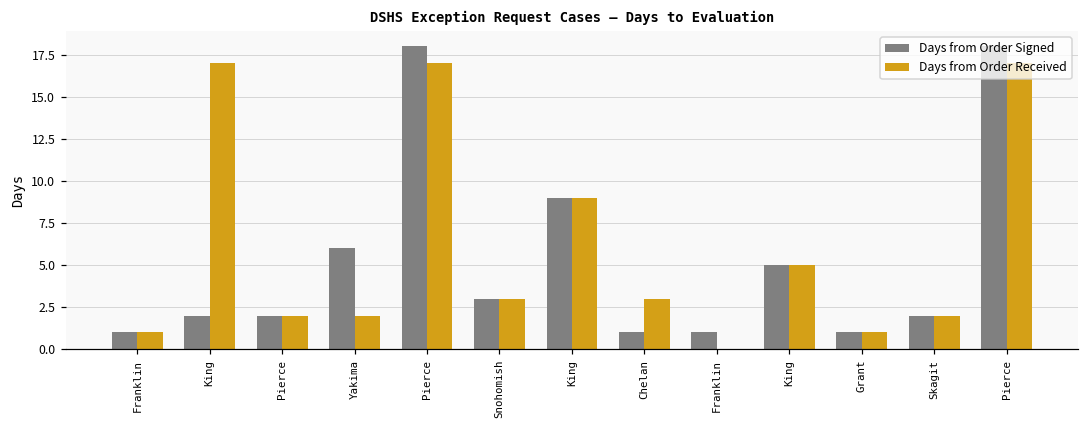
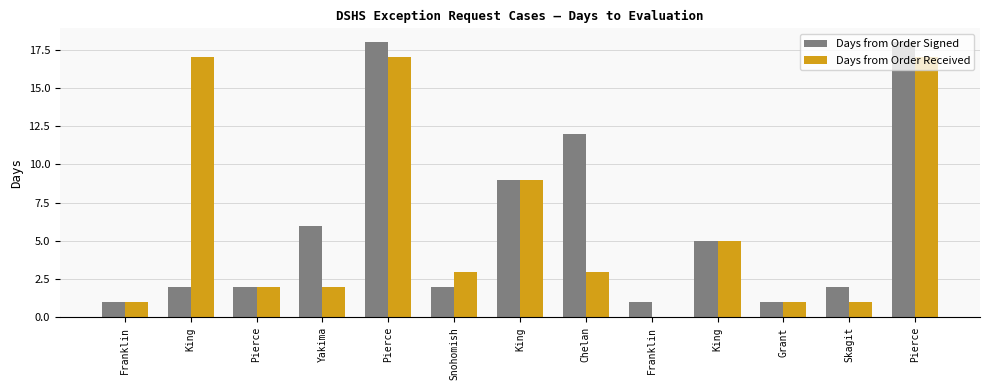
  {
    "Days from Order Signed": {
      "Yakima": 6,
-     "Snohomish": 3,
-     "Chelan": 1,
+     "Snohomish": 2,
+     "Chelan": 12,
      "Grant": 1,
      "Skagit": 2
    },
    "Days from Order Received": {
      "Yakima": 2,
      "Snohomish": 3,
      "Chelan": 3,
      "Grant": 1,
-     "Skagit": 2
+     "Skagit": 1
    }
  }
